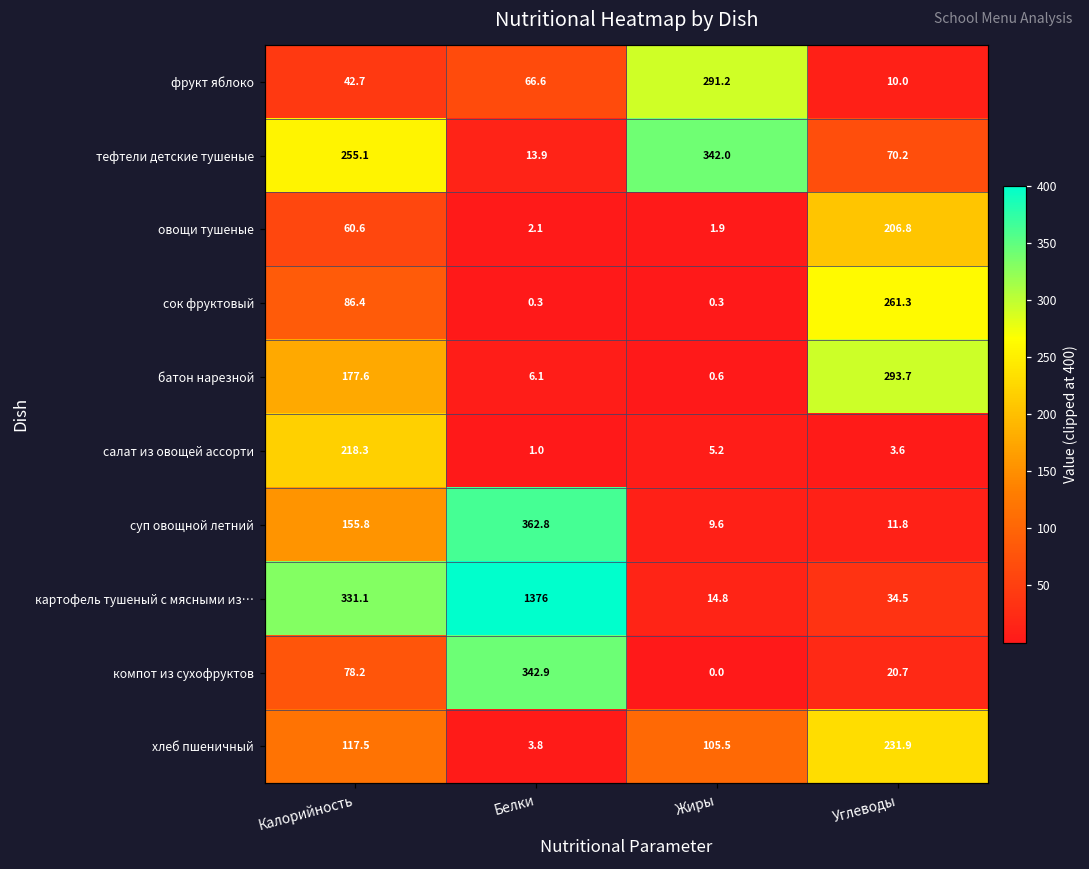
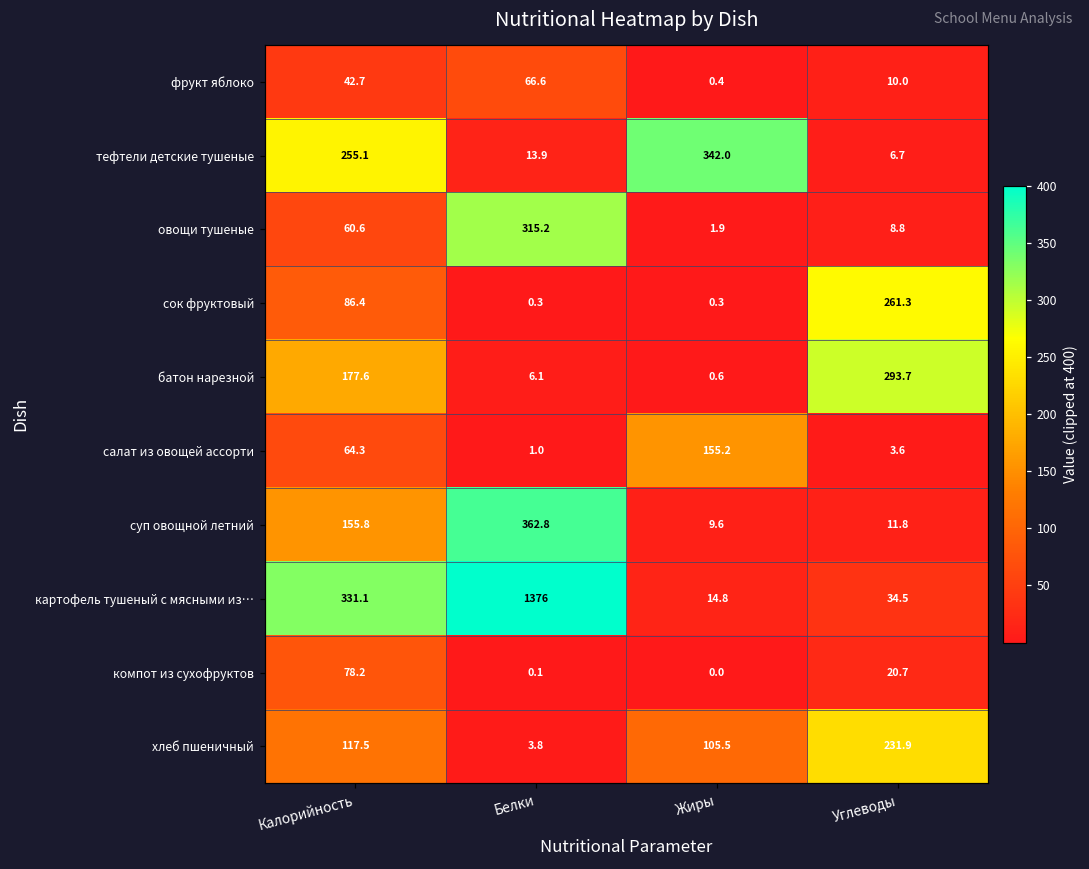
  {
    "фрукт яблоко": {
      "Калорийность": 42.7,
      "Белки": 66.6,
-     "Жиры": 291.2,
+     "Жиры": 0.4,
      "Углеводы": 10.0
    },
    "тефтели детские тушеные": {
      "Калорийность": 255.1,
      "Белки": 13.9,
      "Жиры": 342.0,
-     "Углеводы": 70.2
+     "Углеводы": 6.7
    },
    "овощи тушеные": {
      "Калорийность": 60.6,
-     "Белки": 2.1,
+     "Белки": 315.2,
      "Жиры": 1.9,
-     "Углеводы": 206.8
+     "Углеводы": 8.8
    },
    "сок фруктовый": {
      "Калорийность": 86.4,
      "Белки": 0.3,
      "Жиры": 0.3,
      "Углеводы": 261.3
    },
    "батон нарезной": {
      "Калорийность": 177.6,
      "Белки": 6.1,
      "Жиры": 0.6,
      "Углеводы": 293.7
    },
    "салат из овощей ассорти": {
-     "Калорийность": 218.3,
+     "Калорийность": 64.3,
      "Белки": 1.0,
-     "Жиры": 5.2,
+     "Жиры": 155.2,
      "Углеводы": 3.6
    },
    "суп овощной летний": {
      "Калорийность": 155.8,
      "Белки": 362.8,
      "Жиры": 9.6,
      "Углеводы": 11.8
    },
    "картофель тушеный с мясными из…": {
      "Калорийность": 331.1,
      "Белки": 1376,
      "Жиры": 14.8,
      "Углеводы": 34.5
    },
    "компот из сухофруктов": {
      "Калорийность": 78.2,
-     "Белки": 342.9,
+     "Белки": 0.1,
      "Жиры": 0.0,
      "Углеводы": 20.7
    },
    "хлеб пшеничный": {
      "Калорийность": 117.5,
      "Белки": 3.8,
      "Жиры": 105.5,
      "Углеводы": 231.9
    }
  }
